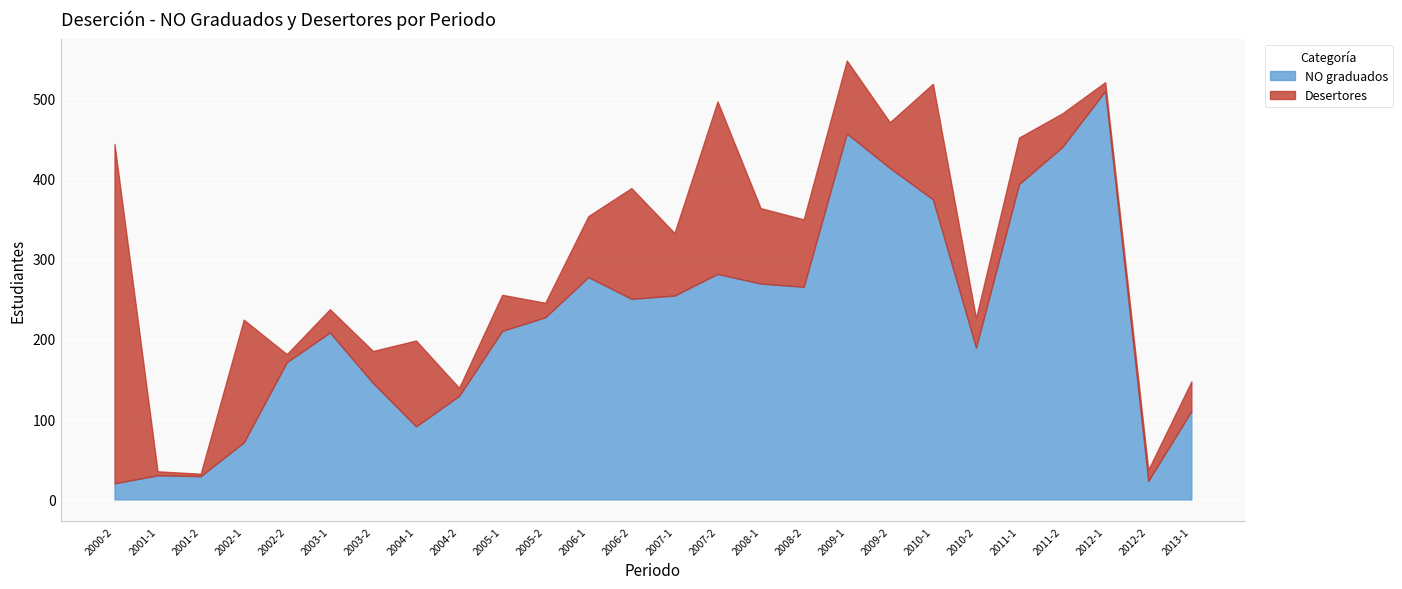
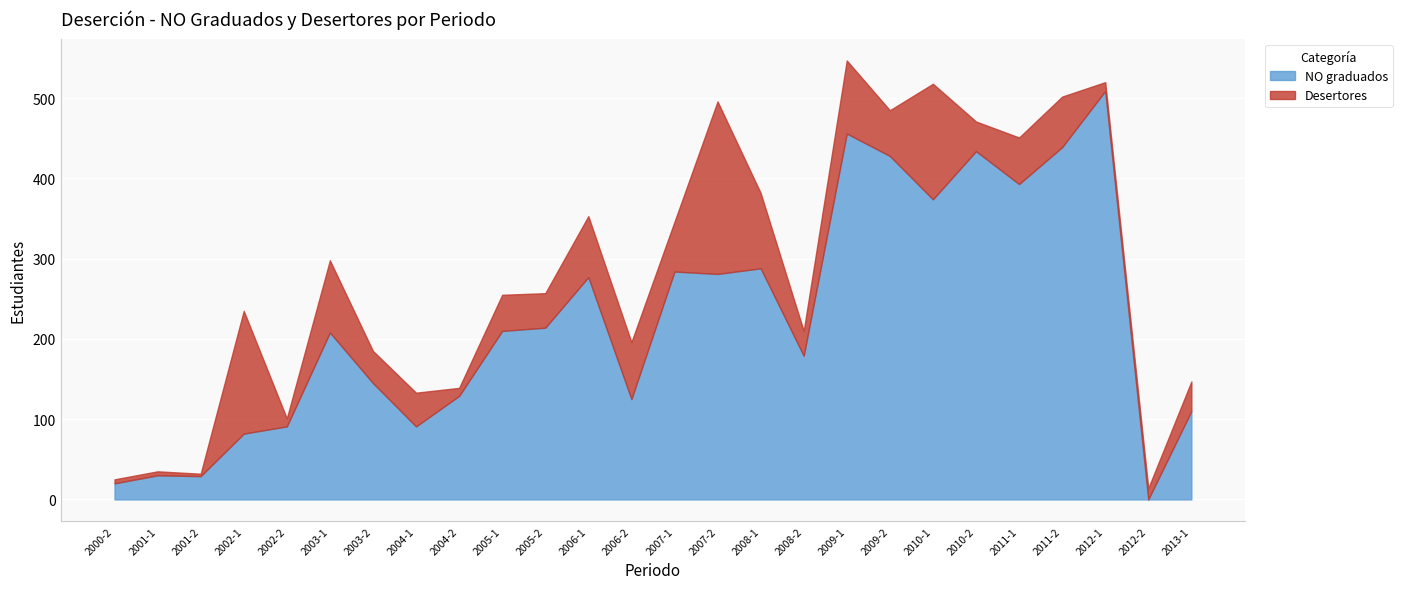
  {
    "NO graduados": {
      "2000-2": 20,
      "2001-1": 30,
-     "2002-1": 70,
-     "2002-2": 170,
+     "2002-1": 80,
+     "2002-2": 90,
      "2003-1": 210,
      "2003-2": 150,
      "2004-1": 90,
      "2004-2": 130,
      "2005-1": 210,
-     "2005-2": 230,
+     "2005-2": 210,
      "2006-1": 280,
-     "2006-2": 250,
-     "2007-1": 250,
+     "2006-2": 130,
+     "2007-1": 280,
      "2007-2": 280,
-     "2008-1": 270,
-     "2008-2": 270,
+     "2008-1": 290,
+     "2008-2": 180,
      "2009-1": 460,
-     "2009-2": 410,
+     "2009-2": 430,
      "2010-1": 370,
-     "2010-2": 190,
+     "2010-2": 430,
      "2011-1": 390,
      "2011-2": 440,
      "2012-1": 510,
-     "2012-2": 20,
+     "2012-2": 0,
      "2013-1": 110
    },
    "Desertores": {
-     "2000-2": 420,
+     "2000-2": 10,
      "2001-1": 10,
      "2002-1": 150,
      "2002-2": 10,
-     "2003-1": 30,
+     "2003-1": 90,
      "2003-2": 40,
-     "2004-1": 110,
+     "2004-1": 40,
      "2004-2": 10,
      "2005-1": 50,
-     "2005-2": 20,
+     "2005-2": 40,
      "2006-1": 80,
-     "2006-2": 140,
-     "2007-1": 80,
+     "2006-2": 70,
+     "2007-1": 60,
      "2007-2": 220,
      "2008-1": 90,
-     "2008-2": 80,
+     "2008-2": 30,
      "2009-1": 90,
      "2009-2": 60,
      "2010-1": 140,
      "2010-2": 40,
      "2011-1": 60,
-     "2011-2": 40,
+     "2011-2": 60,
      "2012-1": 10,
      "2012-2": 10,
      "2013-1": 40
    }
  }
